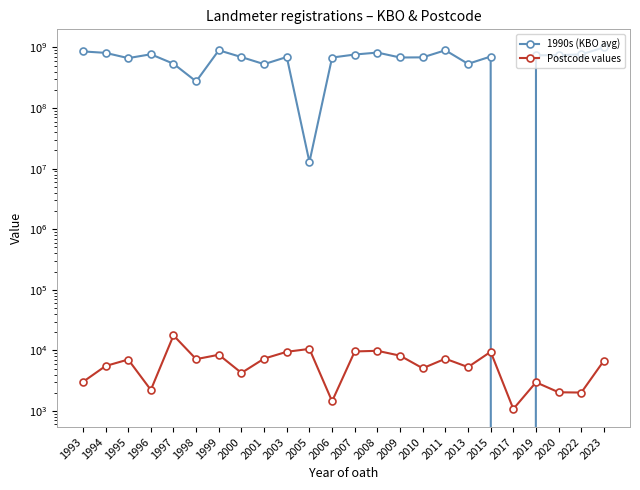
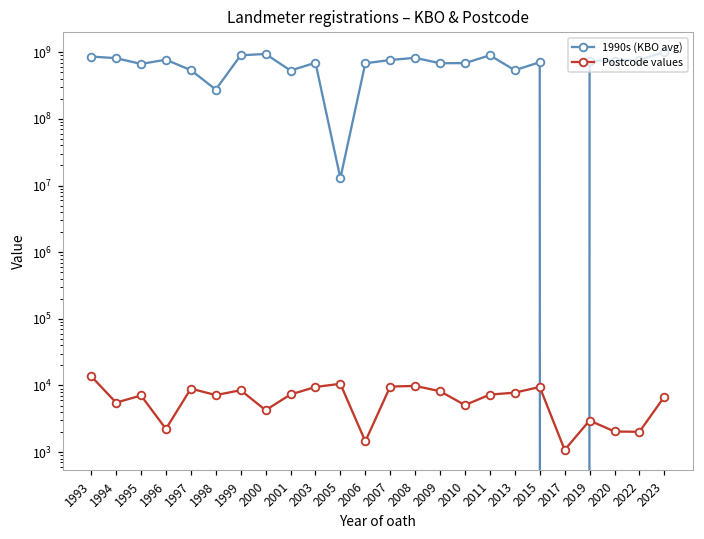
  {
    "1990s (KBO avg)": {
      "1993": 900000000,
      "1994": 800000000,
      "1995": 700000000,
      "1996": 800000000,
      "1997": 500000000,
      "1998": 300000000,
      "1999": 900000000,
-     "2000": 700000000,
+     "2000": 900000000,
      "2001": 500000000,
      "2003": 700000000,
      "2005": 13000000,
      "2006": 700000000,
      "2007": 800000000,
      "2008": 800000000,
      "2009": 700000000,
      "2010": 700000000,
      "2011": 900000000,
      "2013": 500000000,
      "2015": 700000000
    },
    "Postcode values": {
-     "1993": 3000,
+     "1993": 14000,
      "1994": 6000,
      "1995": 7000,
      "1996": 2200,
-     "1997": 18000,
+     "1997": 9000,
      "1998": 7000,
      "1999": 8000,
      "2000": 4000,
      "2001": 7000,
      "2003": 10000,
      "2005": 11000,
      "2006": 1500,
      "2007": 10000,
      "2008": 10000,
      "2009": 8000,
      "2010": 5000,
      "2011": 7000,
-     "2013": 5000,
+     "2013": 8000,
      "2015": 10000,
      "2017": 1100,
      "2019": 3000,
      "2020": 2000,
      "2022": 2000,
      "2023": 7000
    }
  }
